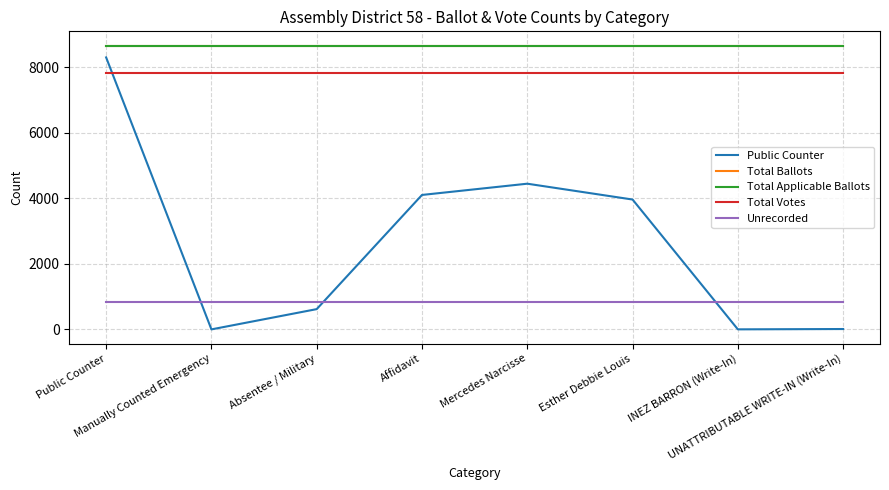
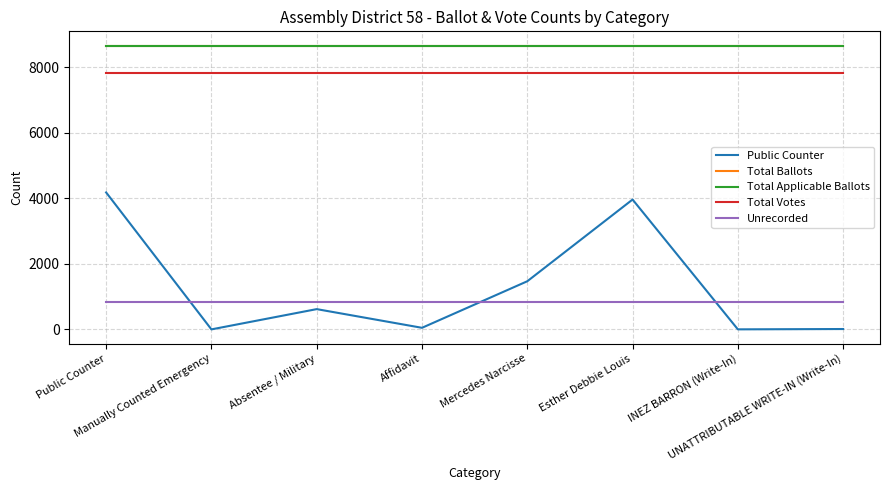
  {
    "Public Counter": {
-     "Public Counter": 8300,
+     "Public Counter": 4200,
      "Manually Counted Emergency": 0,
      "Absentee / Military": 600,
-     "Affidavit": 4100,
-     "Mercedes Narcisse": 4400,
+     "Affidavit": 0,
+     "Mercedes Narcisse": 1500,
      "Esther Debbie Louis": 4000,
      "INEZ BARRON (Write-In)": 0,
      "UNATTRIBUTABLE WRITE-IN (Write-In)": 0
    },
    "Total Applicable Ballots": {
      "Public Counter": 8700,
      "Manually Counted Emergency": 8700,
      "Absentee / Military": 8700,
      "Affidavit": 8700,
      "Mercedes Narcisse": 8700,
      "Esther Debbie Louis": 8700,
      "INEZ BARRON (Write-In)": 8700,
      "UNATTRIBUTABLE WRITE-IN (Write-In)": 8700
    },
    "Total Votes": {
      "Public Counter": 7800,
      "Manually Counted Emergency": 7800,
      "Absentee / Military": 7800,
      "Affidavit": 7800,
      "Mercedes Narcisse": 7800,
      "Esther Debbie Louis": 7800,
      "INEZ BARRON (Write-In)": 7800,
      "UNATTRIBUTABLE WRITE-IN (Write-In)": 7800
    },
    "Unrecorded": {
      "Public Counter": 800,
      "Manually Counted Emergency": 800,
      "Absentee / Military": 800,
      "Affidavit": 800,
      "Mercedes Narcisse": 800,
      "Esther Debbie Louis": 800,
      "INEZ BARRON (Write-In)": 800,
      "UNATTRIBUTABLE WRITE-IN (Write-In)": 800
    }
  }
